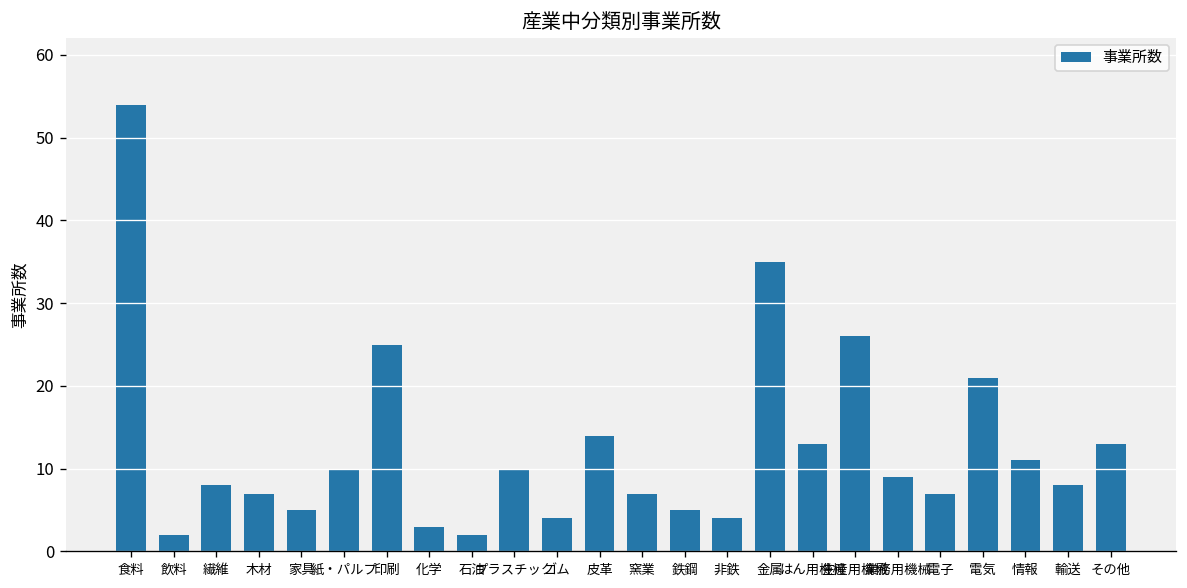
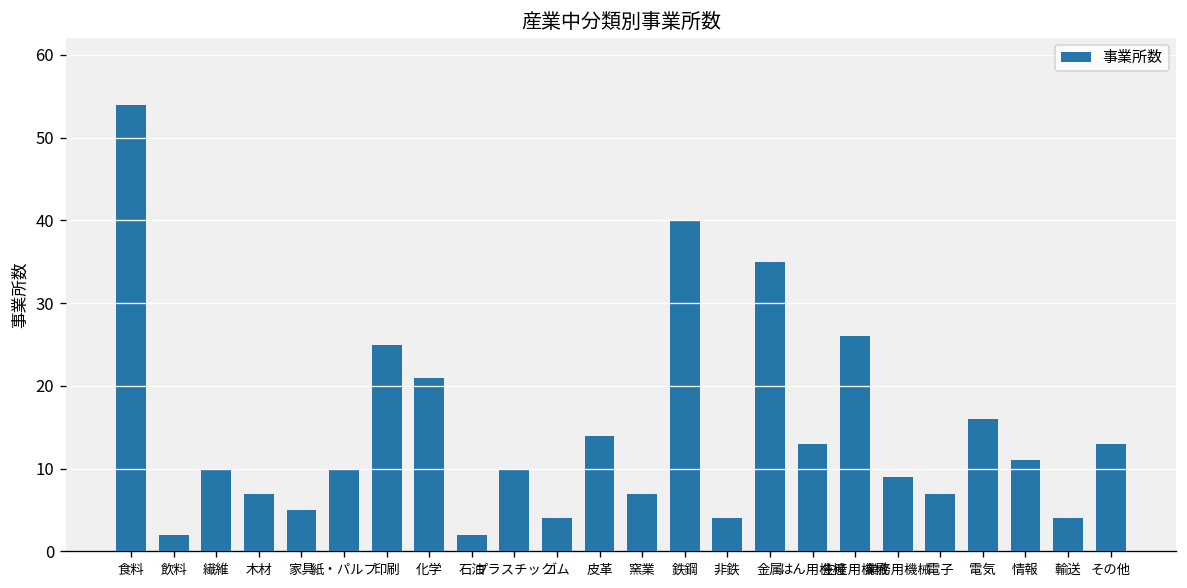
  {
    "食料": 54,
    "飲料": 2,
-   "繊維": 8,
+   "繊維": 10,
    "木材": 7,
    "紙・パルプ": 10,
-   "化学": 3,
+   "化学": 21,
    "プラスチック": 10,
    "皮革": 14,
    "窯業": 7,
-   "鉄鋼": 5,
+   "鉄鋼": 40,
    "非鉄": 4,
-   "電気": 21,
+   "電気": 16,
    "情報": 11,
-   "輸送": 8,
+   "輸送": 4,
    "その他": 13
  }
